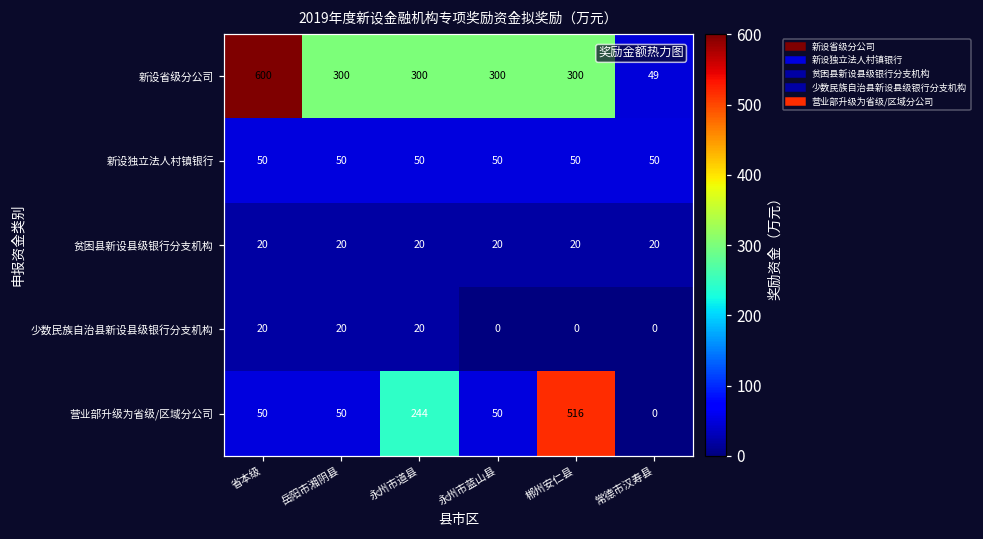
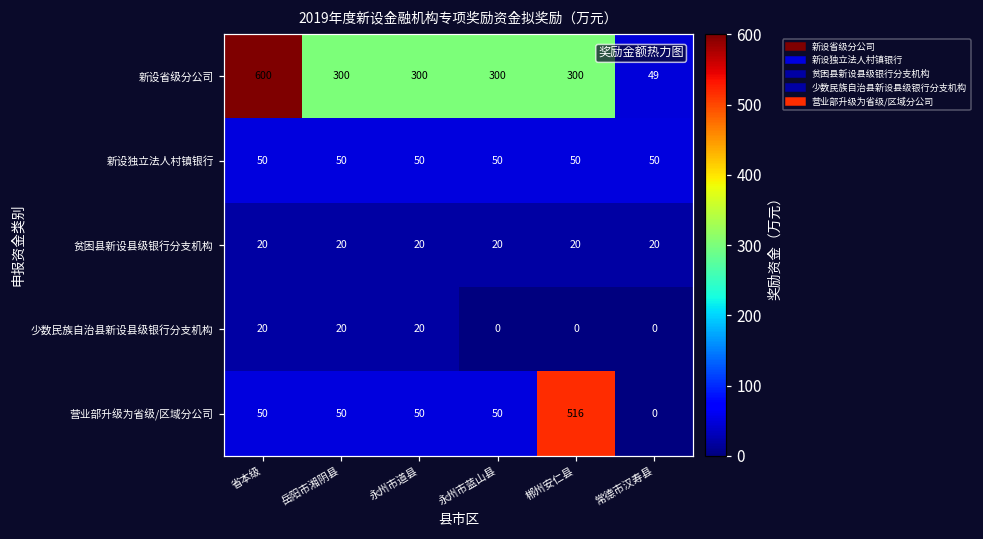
  {
    "新设省级分公司": {
      "省本级": 600,
      "岳阳市湘阴县": 300,
      "永州市道县": 300,
      "永州市蓝山县": 300,
      "郴州安仁县": 300,
      "常德市汉寿县": 49
    },
    "新设独立法人村镇银行": {
      "省本级": 50,
      "岳阳市湘阴县": 50,
      "永州市道县": 50,
      "永州市蓝山县": 50,
      "郴州安仁县": 50,
      "常德市汉寿县": 50
    },
    "贫困县新设县级银行分支机构": {
      "省本级": 20,
      "岳阳市湘阴县": 20,
      "永州市道县": 20,
      "永州市蓝山县": 20,
      "郴州安仁县": 20,
      "常德市汉寿县": 20
    },
    "少数民族自治县新设县级银行分支机构": {
      "省本级": 20,
      "岳阳市湘阴县": 20,
      "永州市道县": 20,
      "永州市蓝山县": 0,
      "郴州安仁县": 0,
      "常德市汉寿县": 0
    },
    "营业部升级为省级/区域分公司": {
      "省本级": 50,
      "岳阳市湘阴县": 50,
-     "永州市道县": 244,
+     "永州市道县": 50,
      "永州市蓝山县": 50,
      "郴州安仁县": 516,
      "常德市汉寿县": 0
    }
  }
